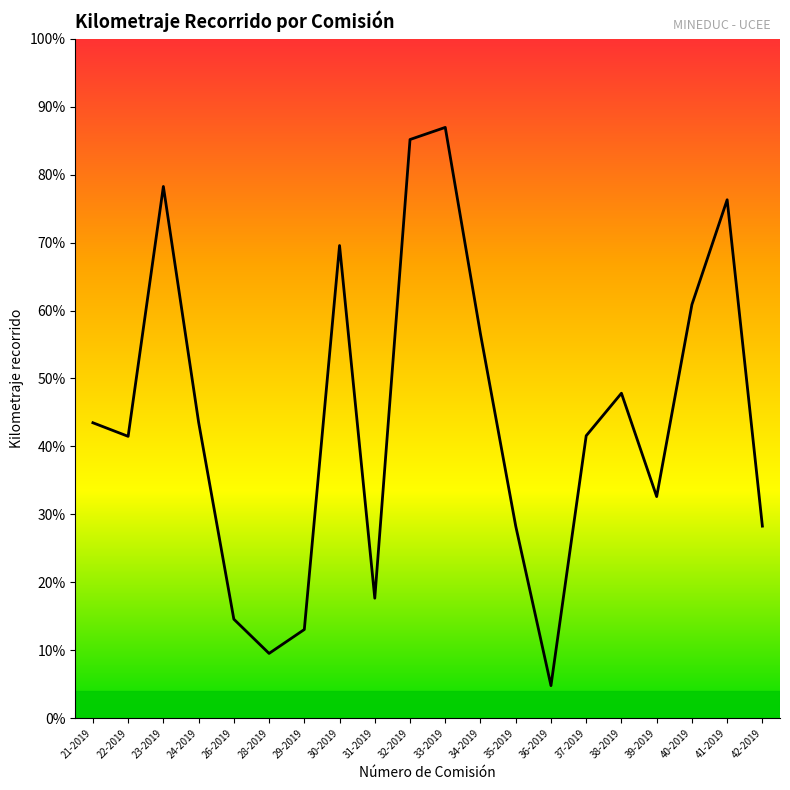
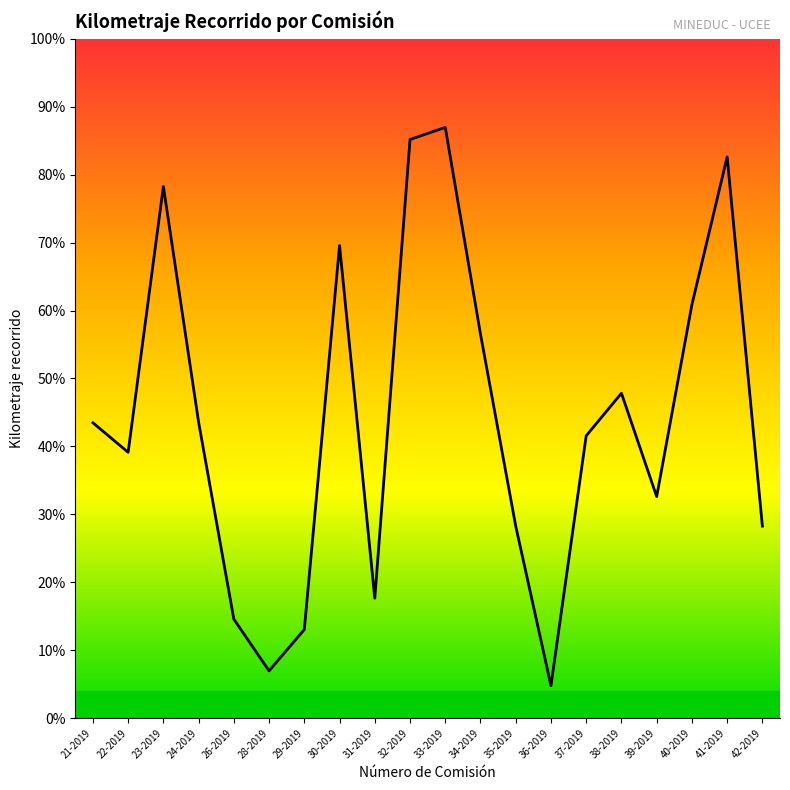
  {
    "21-2019": "43%",
-   "22-2019": "41%",
+   "22-2019": "39%",
    "23-2019": "78%",
    "24-2019": "44%",
    "26-2019": "15%",
-   "28-2019": "10%",
+   "28-2019": "7%",
    "29-2019": "13%",
    "30-2019": "70%",
    "31-2019": "18%",
    "32-2019": "85%",
    "33-2019": "87%",
    "34-2019": "57%",
    "35-2019": "28%",
    "36-2019": "5%",
    "37-2019": "42%",
    "38-2019": "48%",
    "39-2019": "33%",
    "40-2019": "61%",
-   "41-2019": "76%",
+   "41-2019": "83%",
    "42-2019": "28%"
  }
